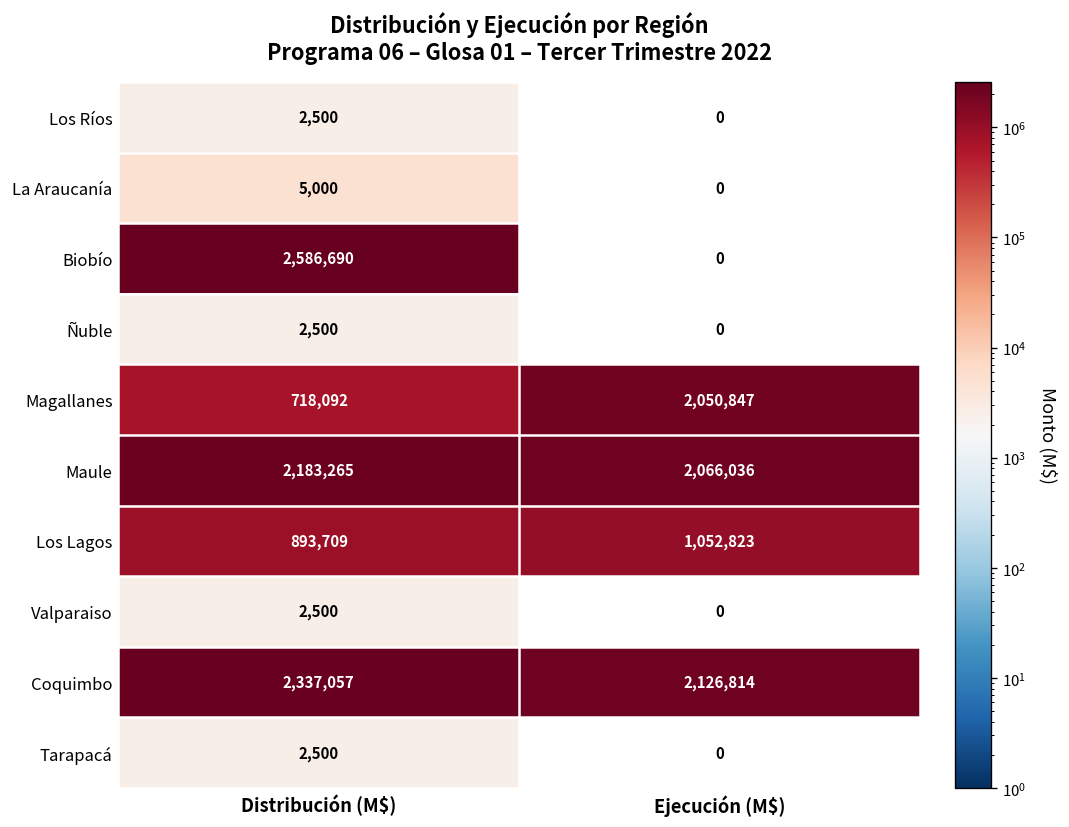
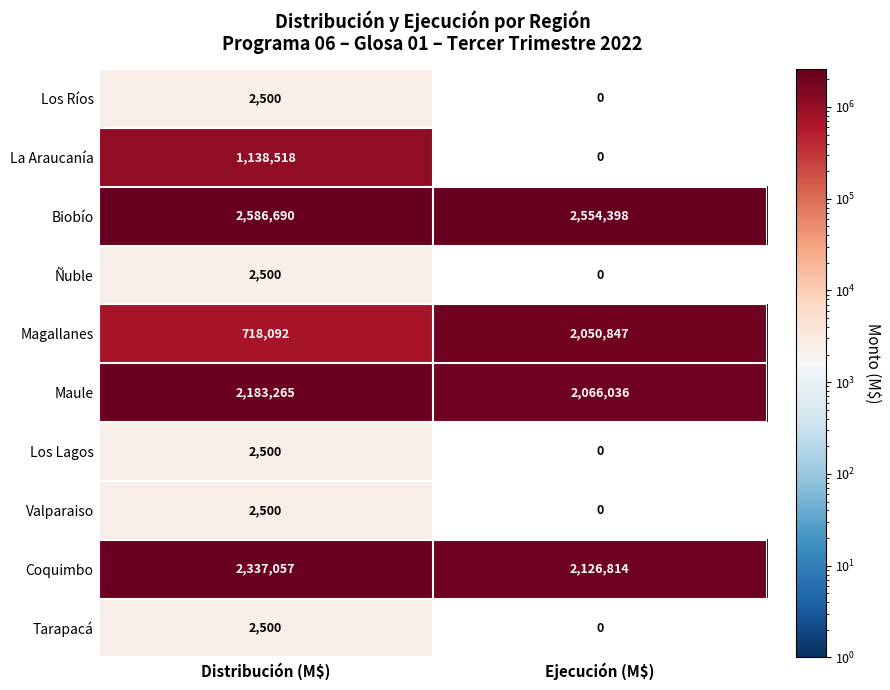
  {
    "Los Ríos": {
      "Distribución (M$)": "2,500",
      "Ejecución (M$)": "0"
    },
    "La Araucanía": {
-     "Distribución (M$)": "5,000",
+     "Distribución (M$)": "1,138,518",
      "Ejecución (M$)": "0"
    },
    "Biobío": {
      "Distribución (M$)": "2,586,690",
-     "Ejecución (M$)": "0"
+     "Ejecución (M$)": "2,554,398"
    },
    "Ñuble": {
      "Distribución (M$)": "2,500",
      "Ejecución (M$)": "0"
    },
    "Magallanes": {
      "Distribución (M$)": "718,092",
      "Ejecución (M$)": "2,050,847"
    },
    "Maule": {
      "Distribución (M$)": "2,183,265",
      "Ejecución (M$)": "2,066,036"
    },
    "Los Lagos": {
-     "Distribución (M$)": "893,709",
-     "Ejecución (M$)": "1,052,823"
+     "Distribución (M$)": "2,500",
+     "Ejecución (M$)": "0"
    },
    "Valparaiso": {
      "Distribución (M$)": "2,500",
      "Ejecución (M$)": "0"
    },
    "Coquimbo": {
      "Distribución (M$)": "2,337,057",
      "Ejecución (M$)": "2,126,814"
    },
    "Tarapacá": {
      "Distribución (M$)": "2,500",
      "Ejecución (M$)": "0"
    }
  }
